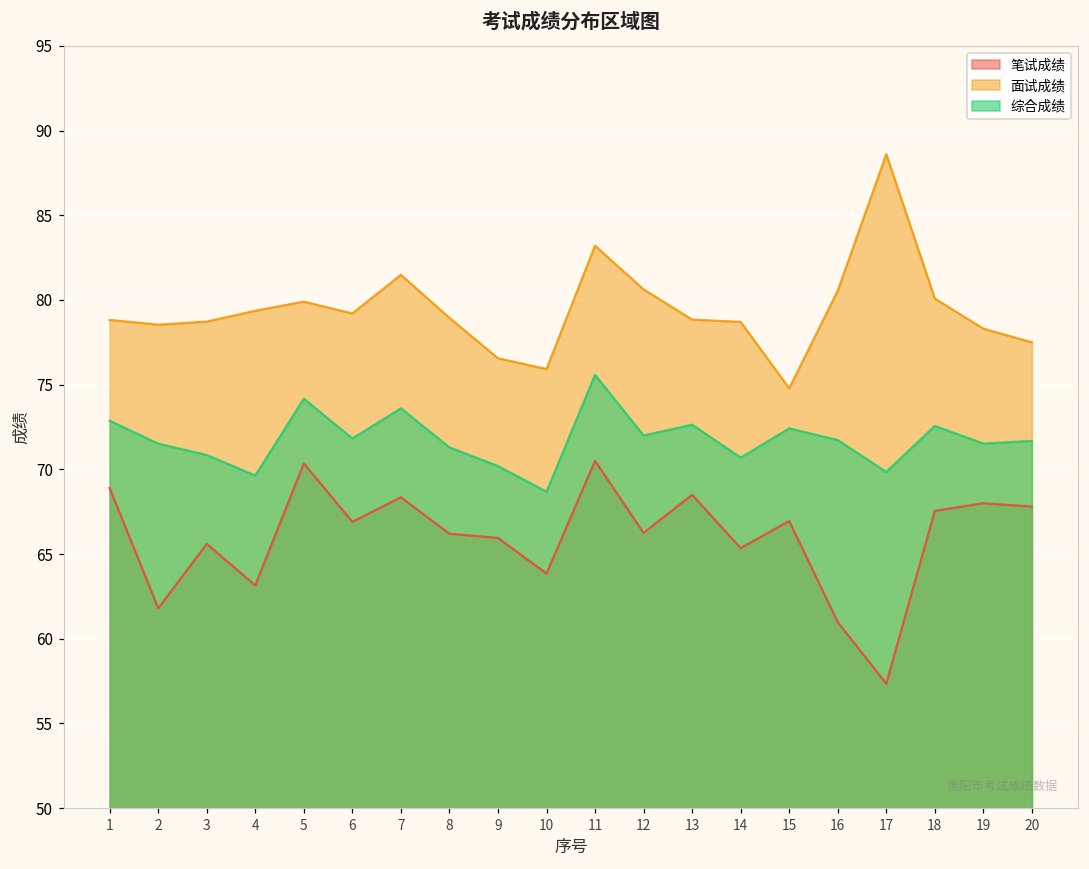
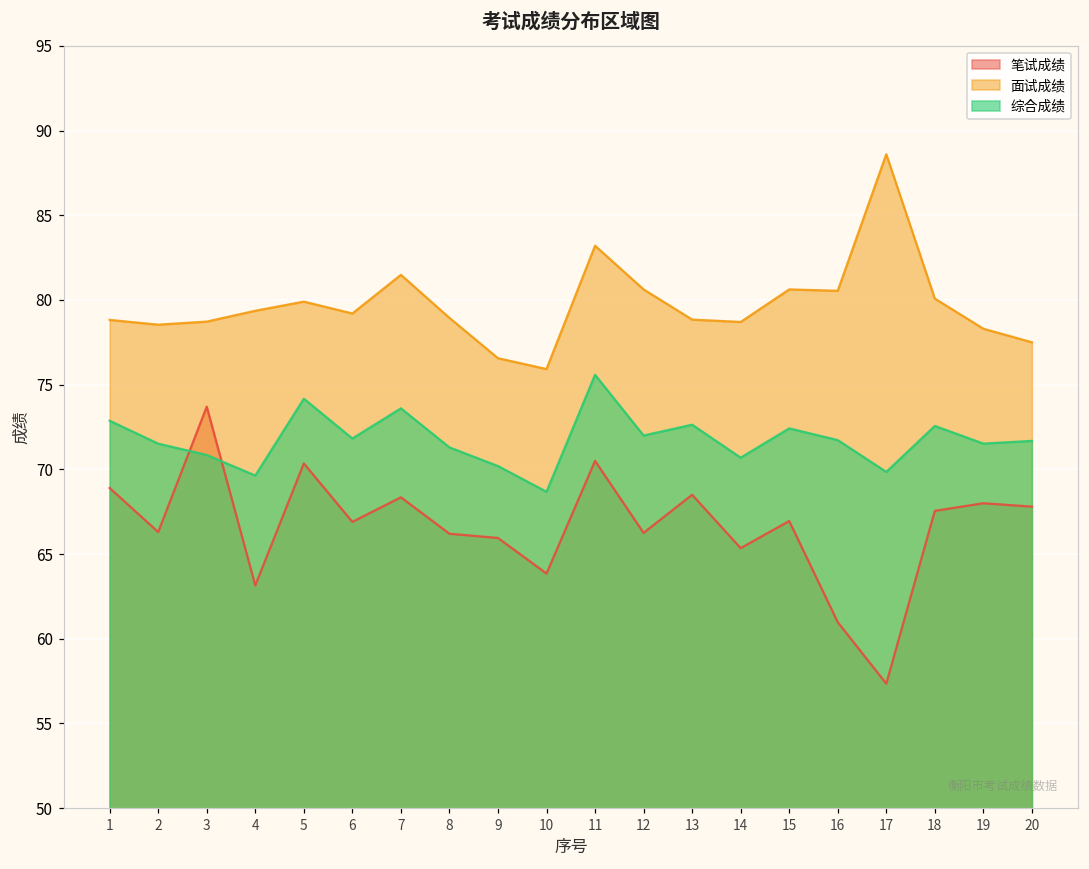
  {
    "笔试成绩": {
      "1": 68.9,
-     "2": 61.8,
-     "3": 65.6,
+     "2": 66.3,
+     "3": 73.7,
      "4": 63.2,
      "5": 70.4,
      "6": 66.9,
      "7": 68.4,
      "8": 66.2,
      "9": 66.0,
      "10": 63.9,
      "11": 70.5,
      "12": 66.3,
      "13": 68.5,
      "14": 65.4,
      "15": 67.0,
      "16": 61.0,
      "17": 57.4,
      "18": 67.6,
      "19": 68.0,
      "20": 67.8
    },
    "面试成绩": {
      "1": 78.8,
      "2": 78.5,
      "3": 78.7,
      "4": 79.4,
      "5": 79.9,
      "6": 79.2,
      "7": 81.5,
      "8": 78.9,
      "9": 76.6,
      "10": 75.9,
      "11": 83.2,
      "12": 80.6,
      "13": 78.8,
      "14": 78.7,
-     "15": 74.8,
+     "15": 80.6,
      "16": 80.5,
      "17": 88.6,
      "18": 80.1,
      "19": 78.3,
      "20": 77.5
    },
    "综合成绩": {
      "1": 72.9,
      "2": 71.5,
      "3": 70.8,
      "4": 69.6,
      "5": 74.2,
      "6": 71.8,
      "7": 73.6,
      "8": 71.3,
      "9": 70.2,
      "10": 68.7,
      "11": 75.6,
      "12": 72.0,
      "13": 72.6,
      "14": 70.7,
      "15": 72.4,
      "16": 71.7,
      "17": 69.9,
      "18": 72.6,
      "19": 71.5,
      "20": 71.7
    }
  }
